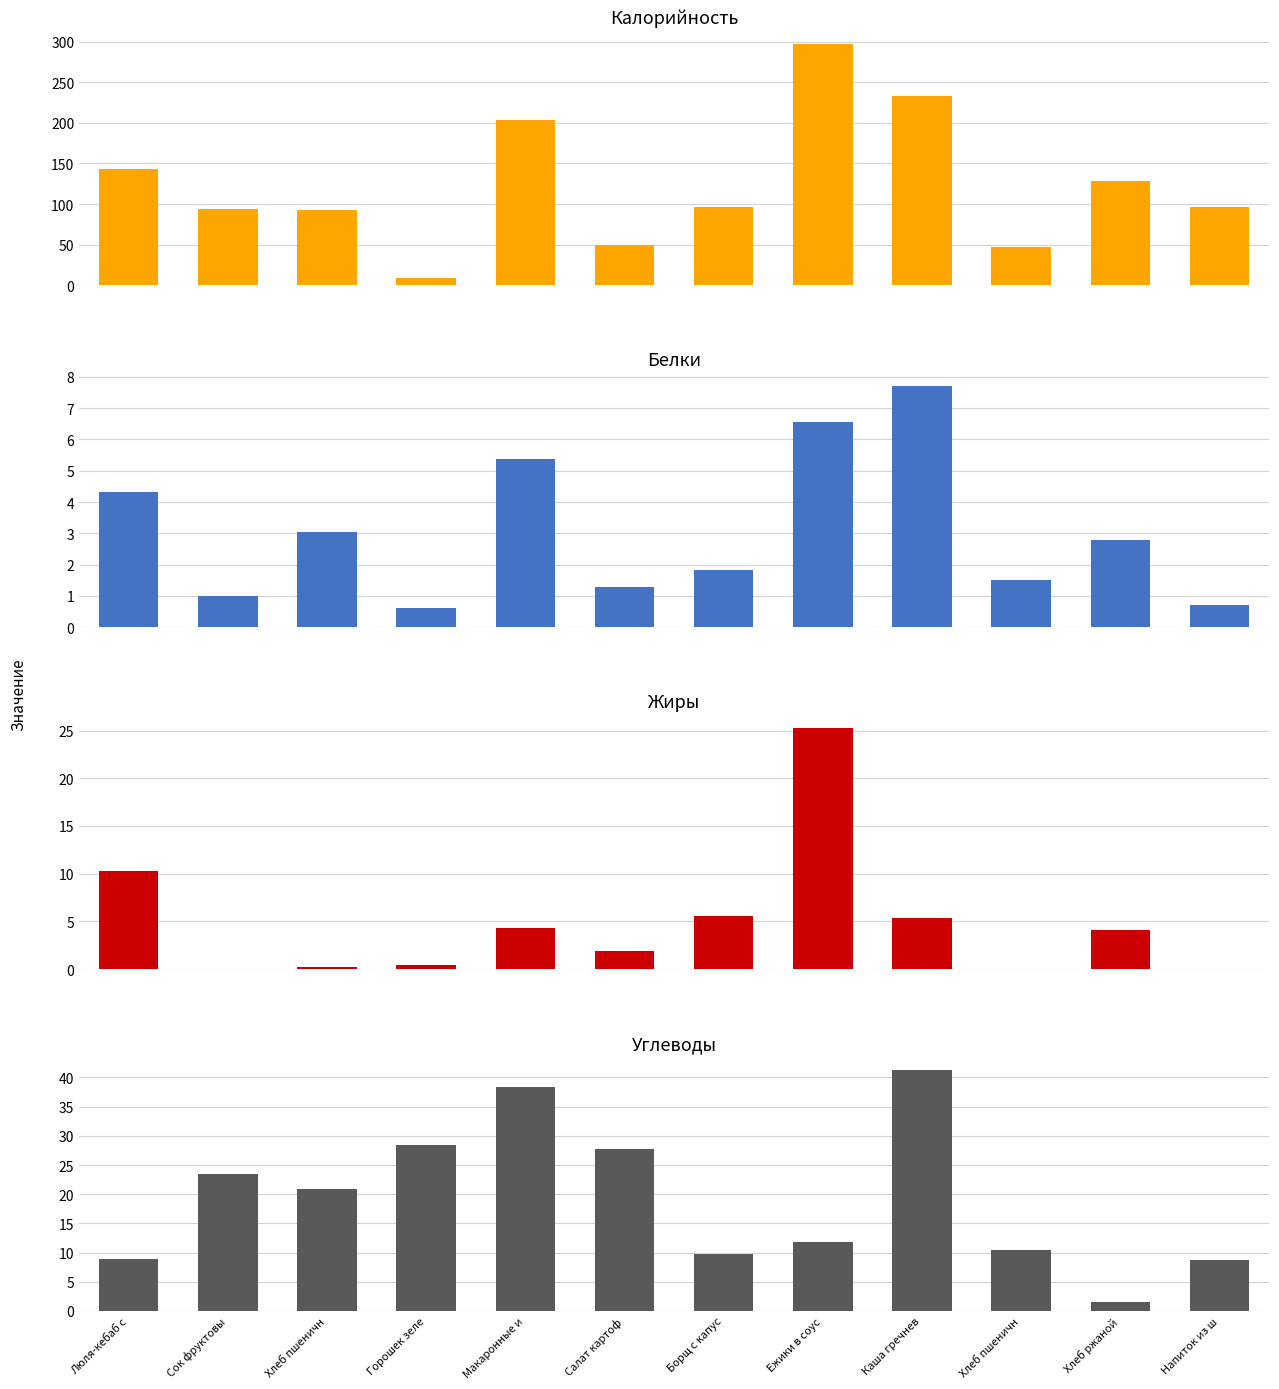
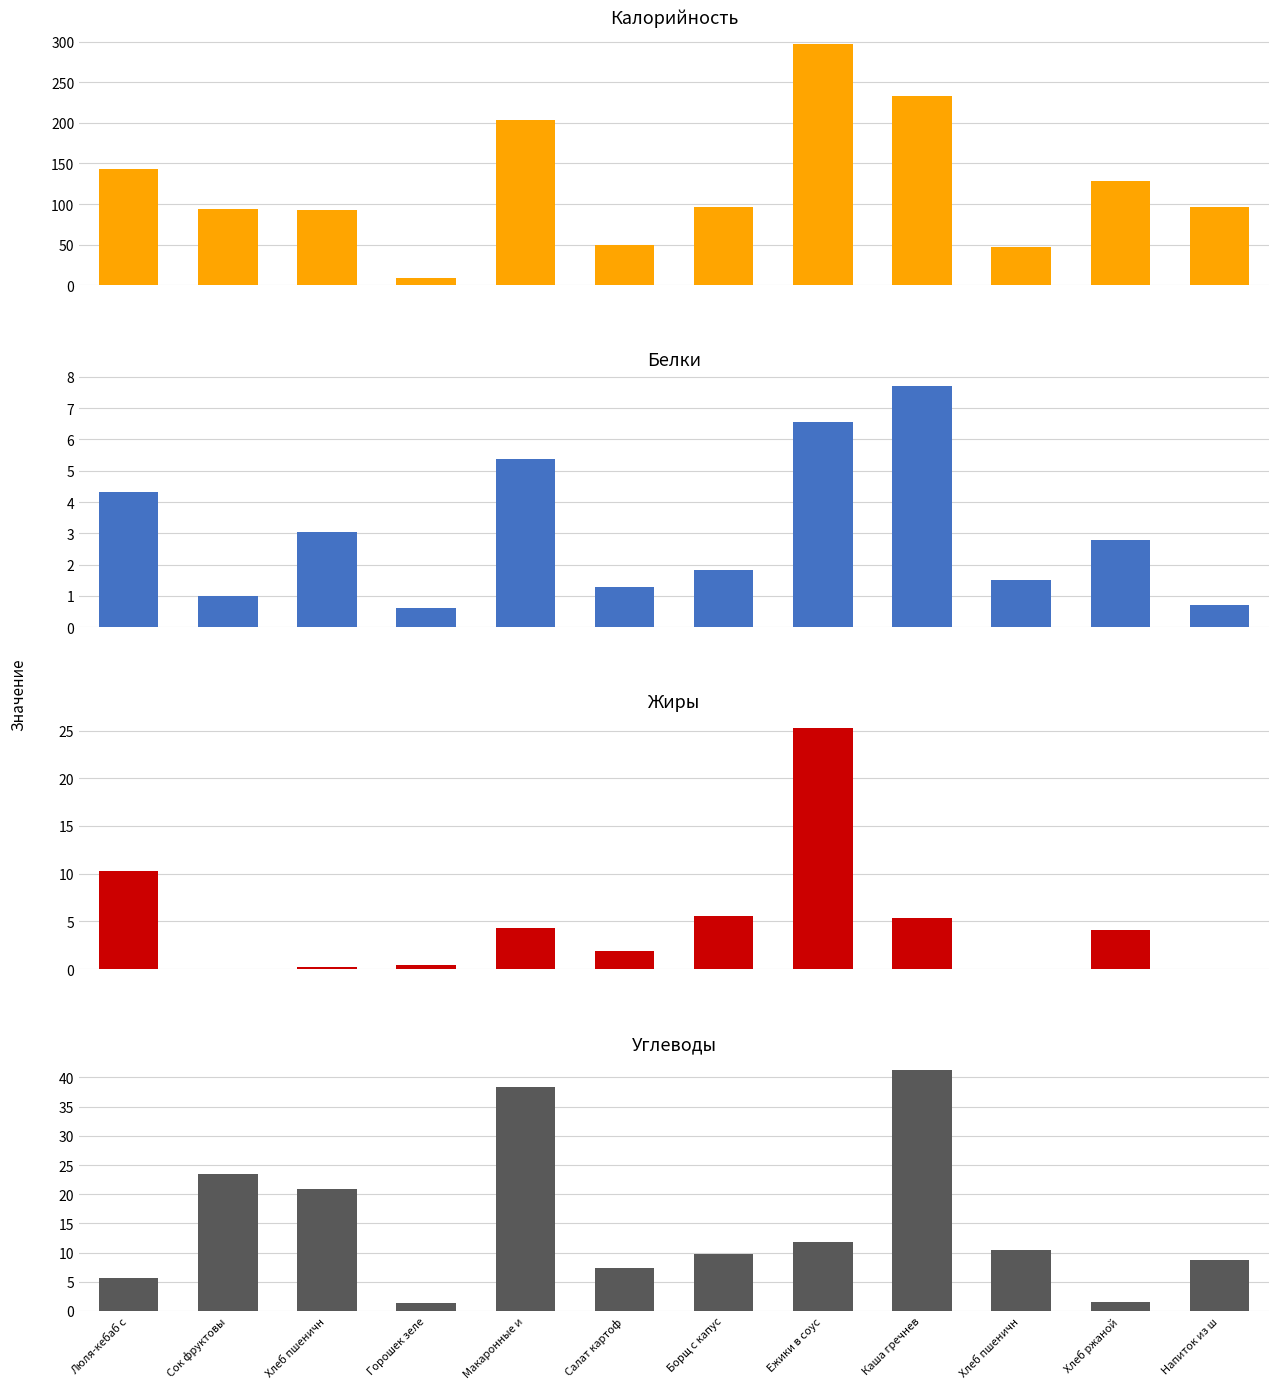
  {
    "Углеводы": {
-     "Люля-кебаб с": 9,
+     "Люля-кебаб с": 6,
      "Сок фруктовы": 23,
-     "Горошек зеле": 28,
+     "Горошек зеле": 1,
      "Макаронные и": 38,
-     "Салат картоф": 28,
+     "Салат картоф": 7,
      "Борщ с капус": 10,
      "Ежики в соус": 12,
      "Каша гречнев": 41,
      "Хлеб ржаной": 2,
      "Напиток из ш": 9
    }
  }
